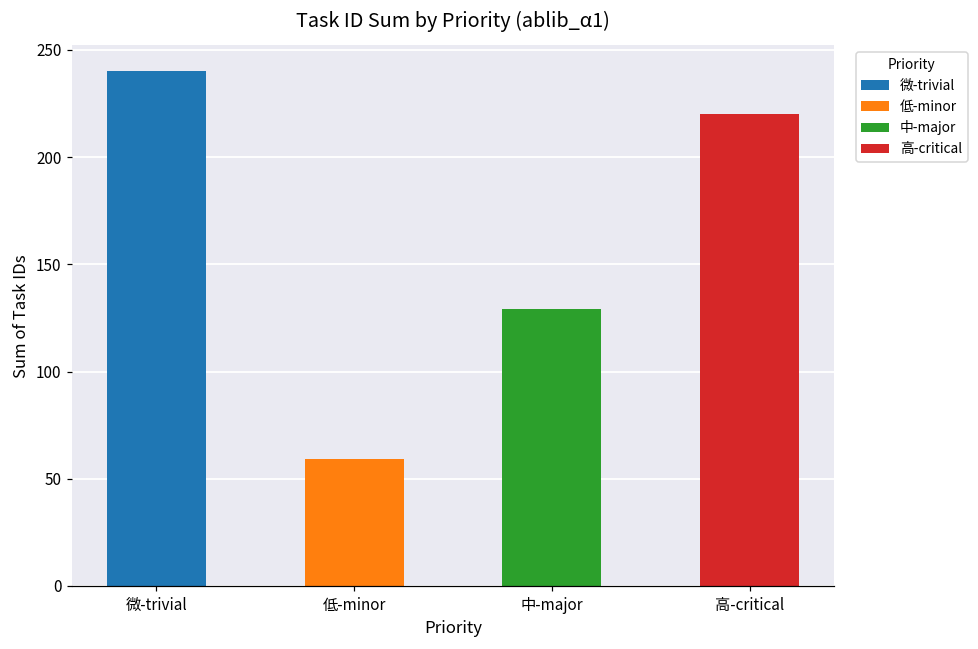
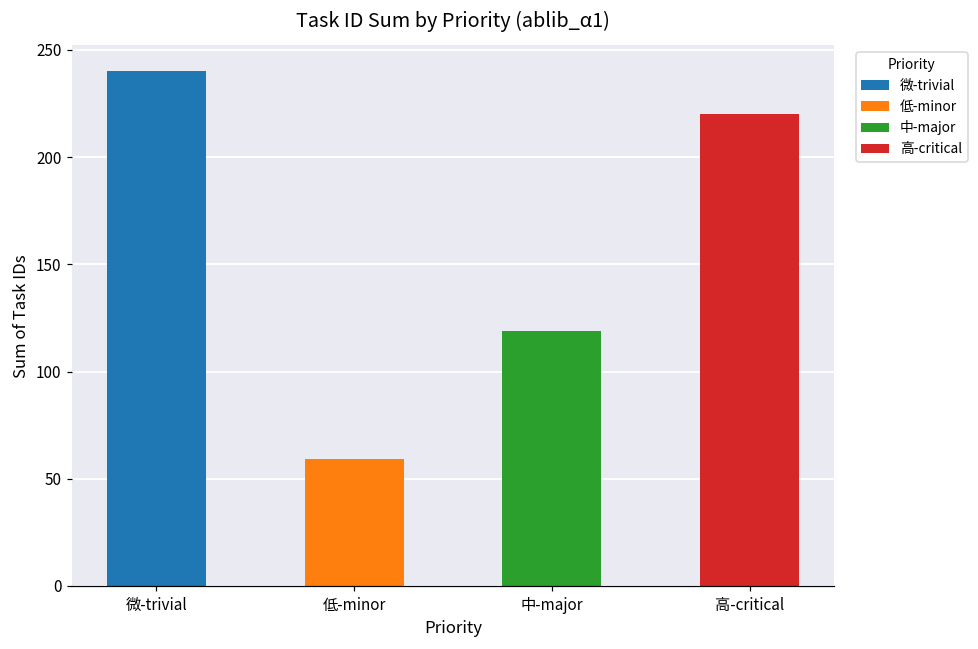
  {
    "微-trivial": 240,
    "低-minor": 59,
-   "中-major": 129,
+   "中-major": 119,
    "高-critical": 220
  }
